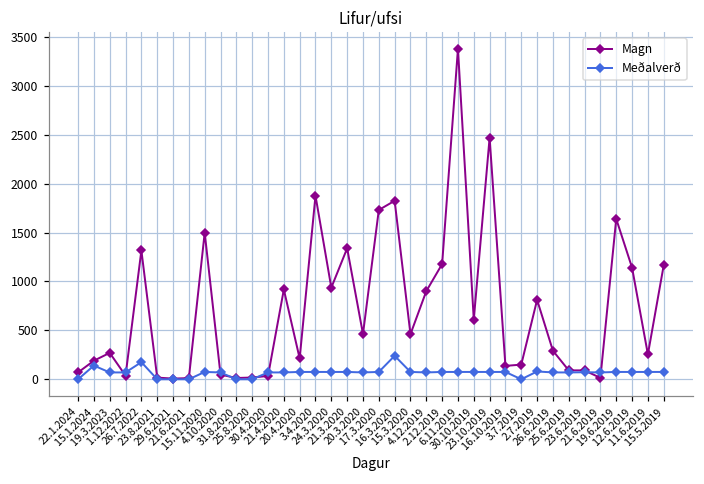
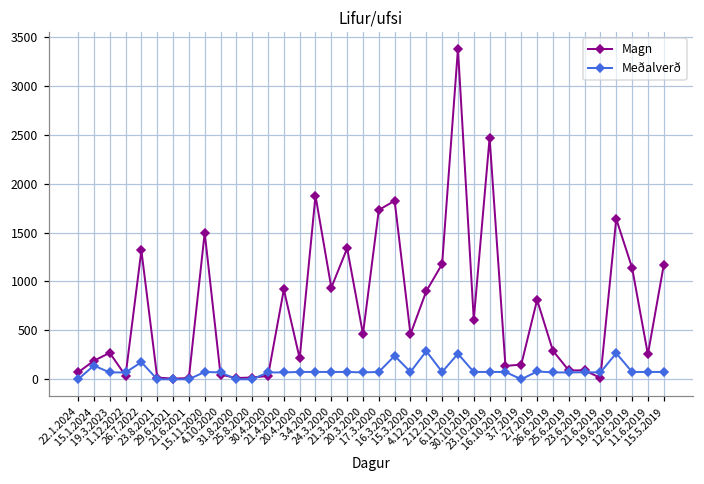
  {
    "Magn": {
      "22.1.2024": 100,
      "15.1.2024": 200,
      "19.3.2023": 300,
      "1.12.2022": 0,
      "26.7.2022": 1300,
      "15.11.2020": 1500,
      "30.4.2020": 0,
      "21.4.2020": 900,
      "20.4.2020": 200,
      "3.4.2020": 1900,
      "24.3.2020": 900,
      "21.3.2020": 1300,
      "20.3.2020": 500,
      "17.3.2020": 1700,
      "16.3.2020": 1800,
      "15.3.2020": 500,
      "4.12.2019": 900,
      "2.12.2019": 1200,
      "6.11.2019": 3400,
      "30.10.2019": 600,
      "23.10.2019": 2500,
      "16.10.2019": 100,
      "3.7.2019": 200,
      "2.7.2019": 800,
      "26.6.2019": 300,
      "21.6.2019": 0,
      "19.6.2019": 1600,
      "12.6.2019": 1100,
      "11.6.2019": 300,
      "15.5.2019": 1200
    },
    "Meðalverð": {
      "22.1.2024": 0,
      "15.1.2024": 100,
      "19.3.2023": 100,
      "1.12.2022": 100,
      "26.7.2022": 200,
      "15.11.2020": 100,
      "30.4.2020": 100,
      "21.4.2020": 100,
      "20.4.2020": 100,
      "3.4.2020": 100,
      "24.3.2020": 100,
      "21.3.2020": 100,
      "20.3.2020": 100,
      "17.3.2020": 100,
      "16.3.2020": 200,
      "15.3.2020": 100,
-     "4.12.2019": 100,
+     "4.12.2019": 300,
      "2.12.2019": 100,
-     "6.11.2019": 100,
+     "6.11.2019": 300,
      "30.10.2019": 100,
      "23.10.2019": 100,
      "16.10.2019": 100,
      "3.7.2019": 0,
      "2.7.2019": 100,
      "26.6.2019": 100,
      "21.6.2019": 100,
-     "19.6.2019": 100,
+     "19.6.2019": 300,
      "12.6.2019": 100,
      "11.6.2019": 100,
      "15.5.2019": 100
    }
  }
